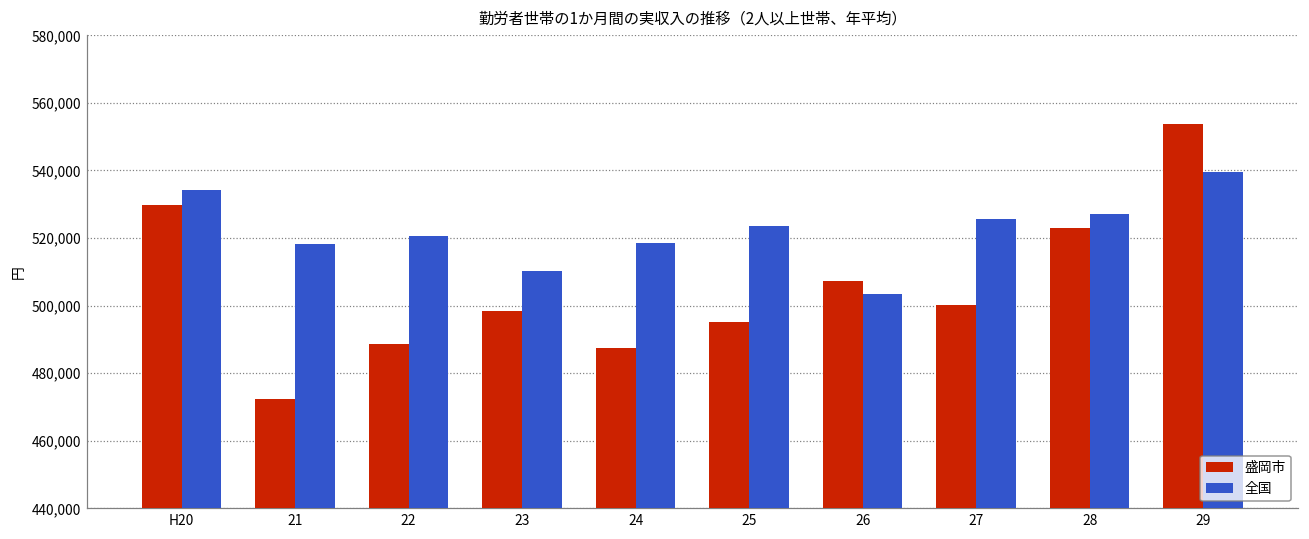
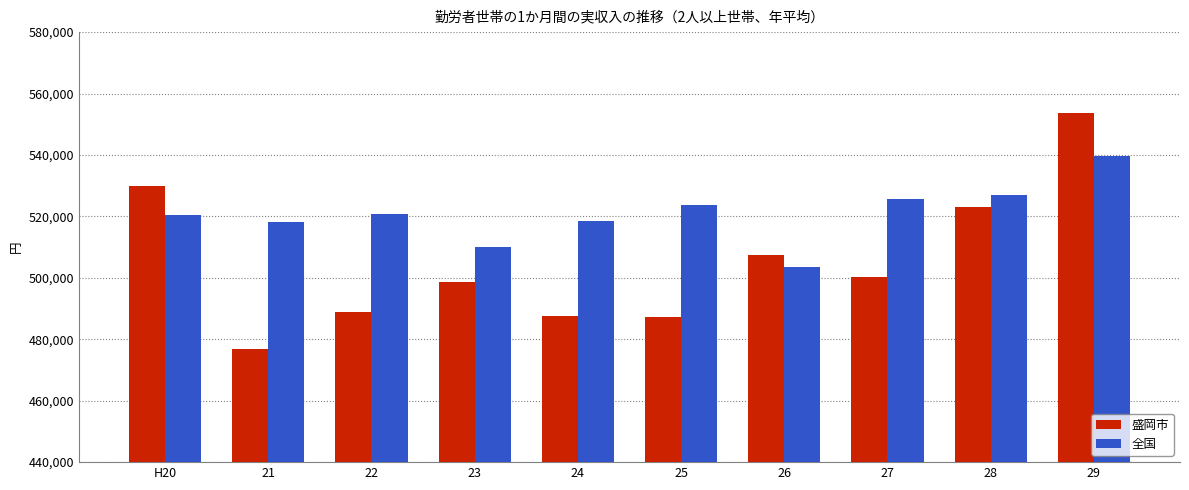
  {
    "盛岡市": {
      "H20": "530,000",
-     "21": "472,000",
+     "21": "477,000",
      "22": "489,000",
      "23": "498,000",
      "24": "488,000",
-     "25": "495,000",
+     "25": "487,000",
      "26": "507,000",
      "27": "500,000",
      "28": "523,000",
      "29": "554,000"
    },
    "全国": {
-     "H20": "534,000",
+     "H20": "521,000",
      "21": "518,000",
      "22": "521,000",
      "23": "510,000",
      "24": "519,000",
      "25": "524,000",
      "26": "503,000",
      "27": "526,000",
      "28": "527,000",
      "29": "540,000"
    }
  }
